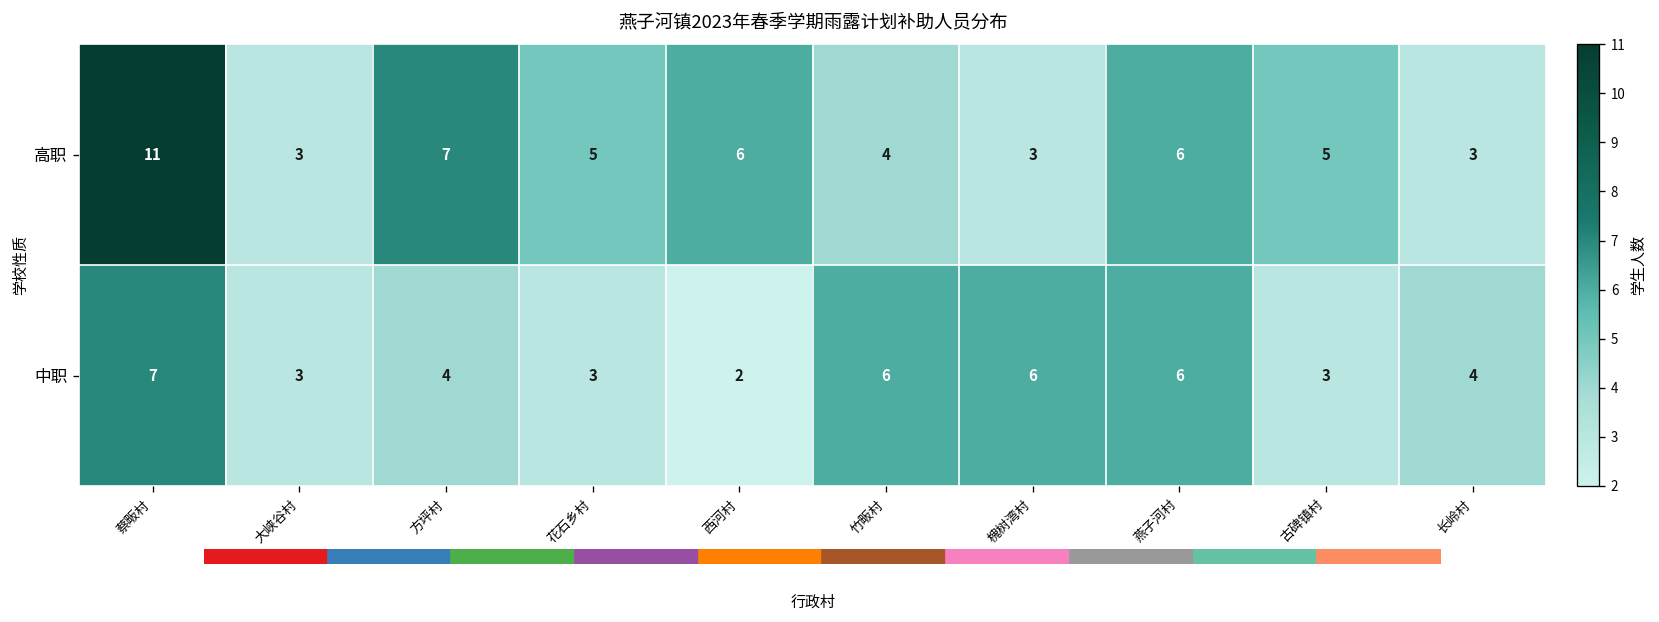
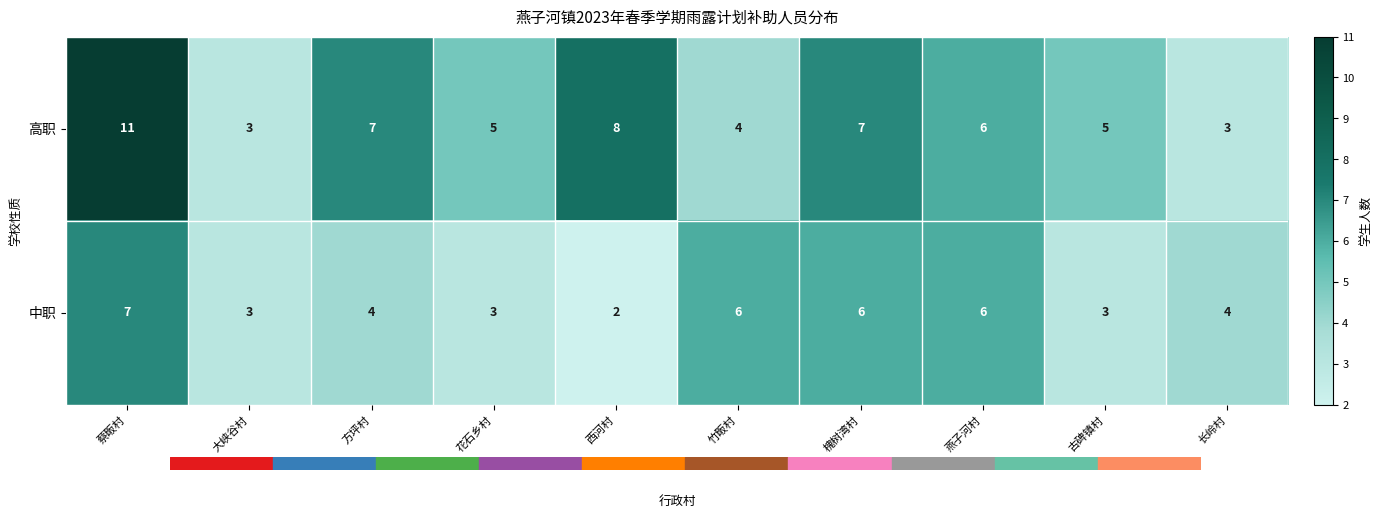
  {
    "高职": {
      "蔡畈村": 11,
      "大峡谷村": 3,
      "方坪村": 7,
      "花石乡村": 5,
-     "西河村": 6,
+     "西河村": 8,
      "竹畈村": 4,
-     "槐树湾村": 3,
+     "槐树湾村": 7,
      "燕子河村": 6,
      "古碑镇村": 5,
      "长岭村": 3
    },
    "中职": {
      "蔡畈村": 7,
      "大峡谷村": 3,
      "方坪村": 4,
      "花石乡村": 3,
      "西河村": 2,
      "竹畈村": 6,
      "槐树湾村": 6,
      "燕子河村": 6,
      "古碑镇村": 3,
      "长岭村": 4
    }
  }
